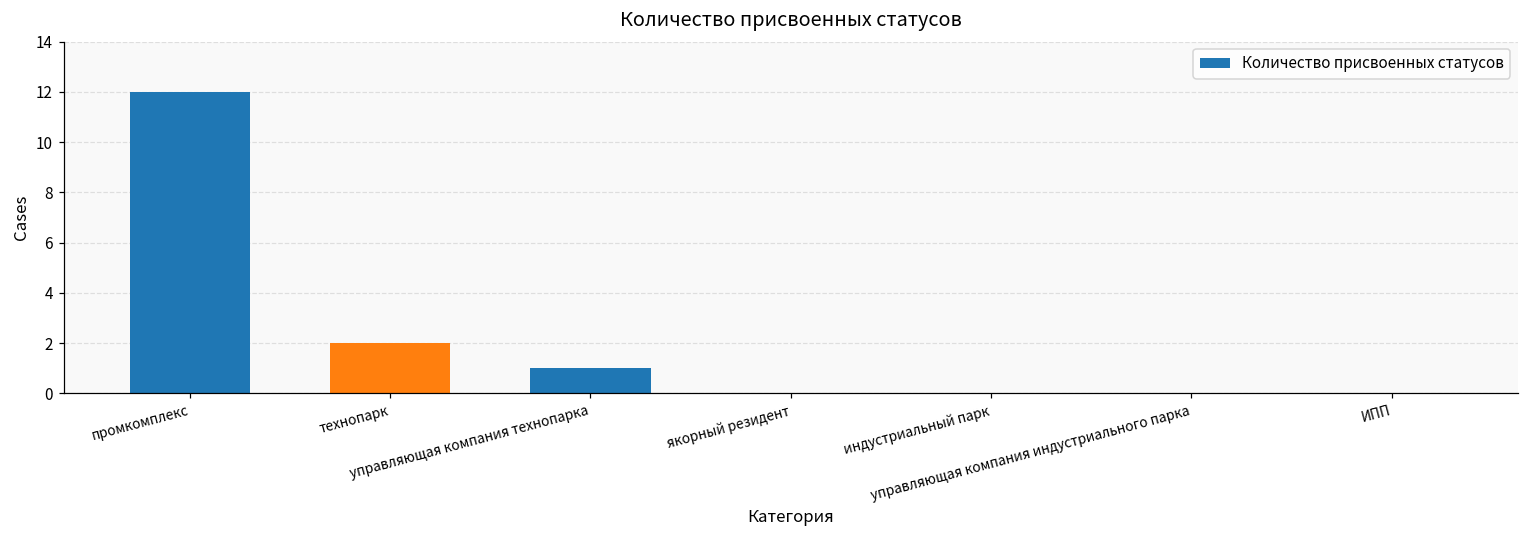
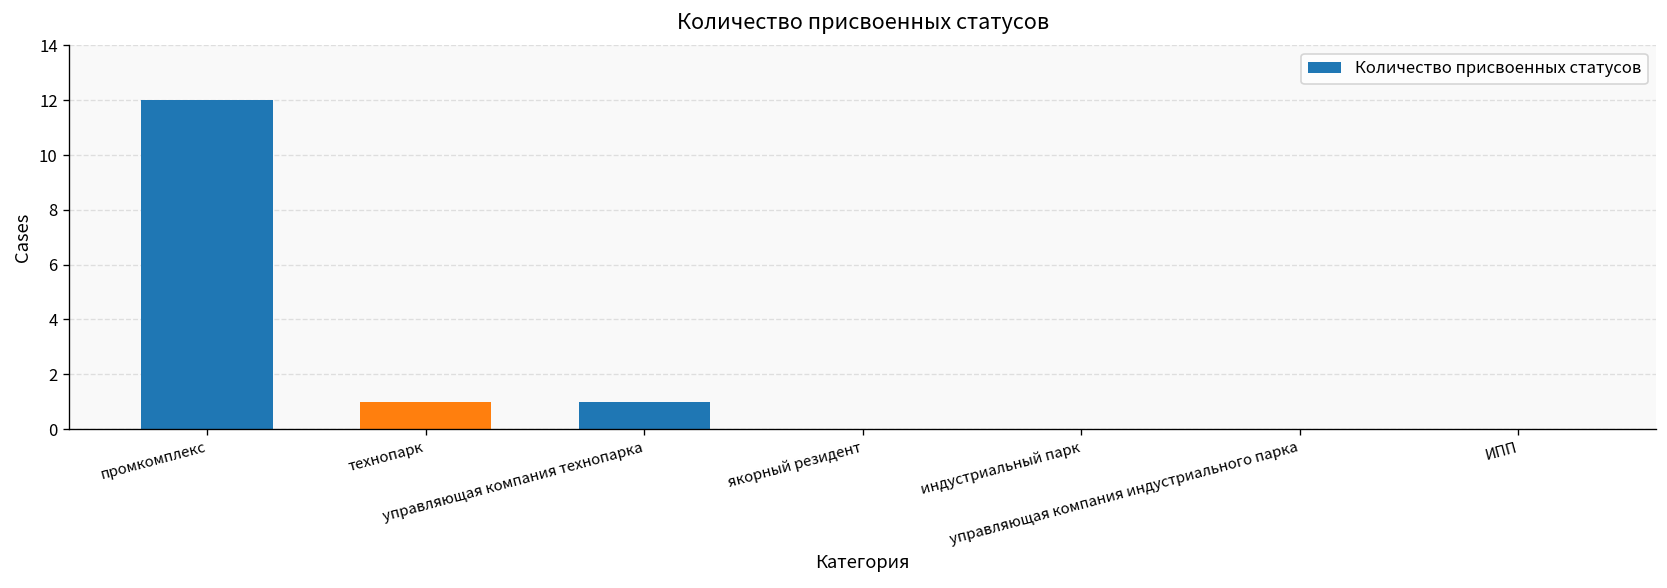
  {
    "промкомплекс": 12,
-   "технопарк": 2,
+   "технопарк": 1,
    "управляющая компания технопарка": 1,
    "якорный резидент": 0,
    "индустриальный парк": 0,
    "управляющая компания индустриального парка": 0,
    "ИПП": 0
  }
